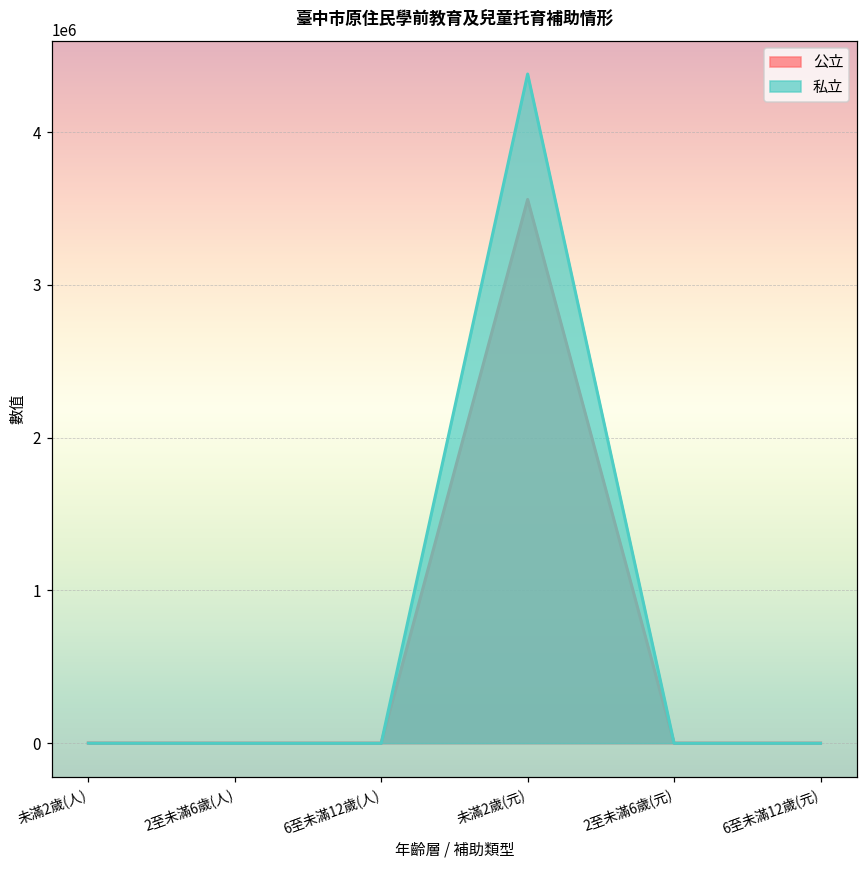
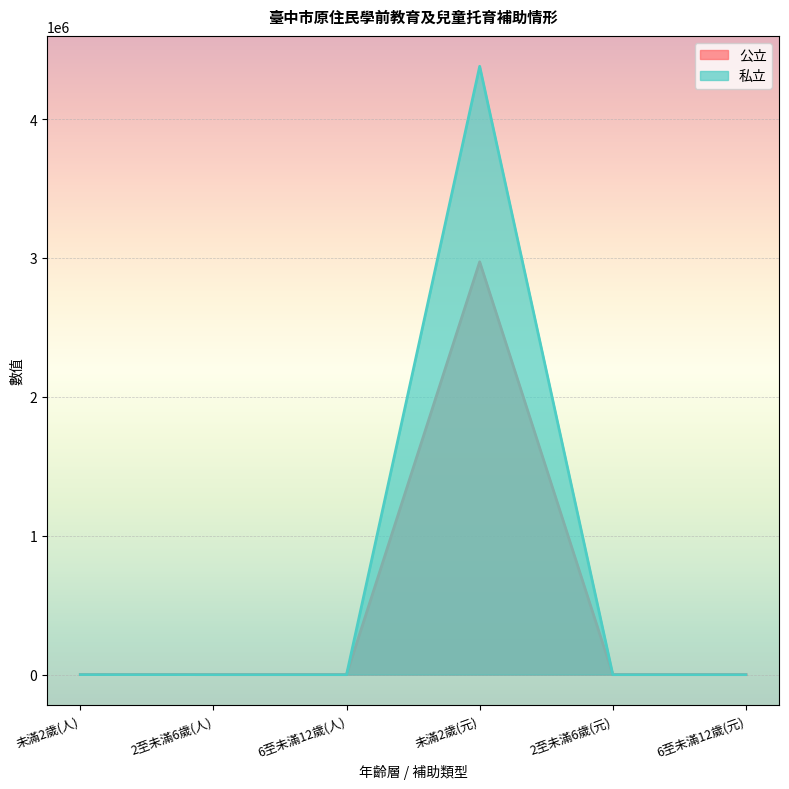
  {
    "公立": {
-     "未滿2歲(元)": 3560000
+     "未滿2歲(元)": 2970000
    },
    "私立": {
      "未滿2歲(元)": 4380000
    }
  }
